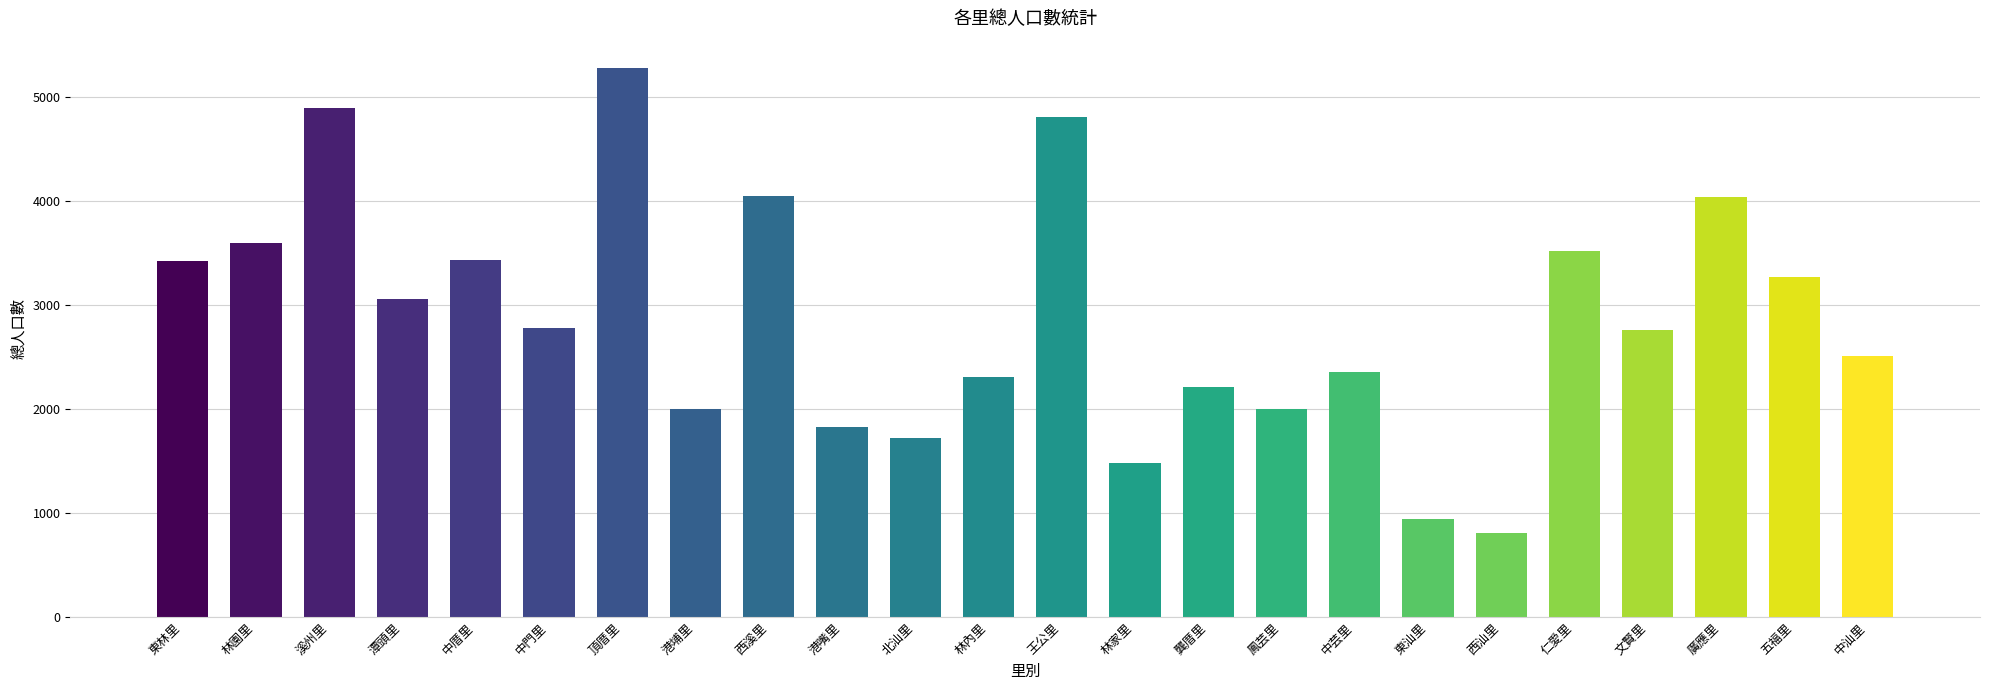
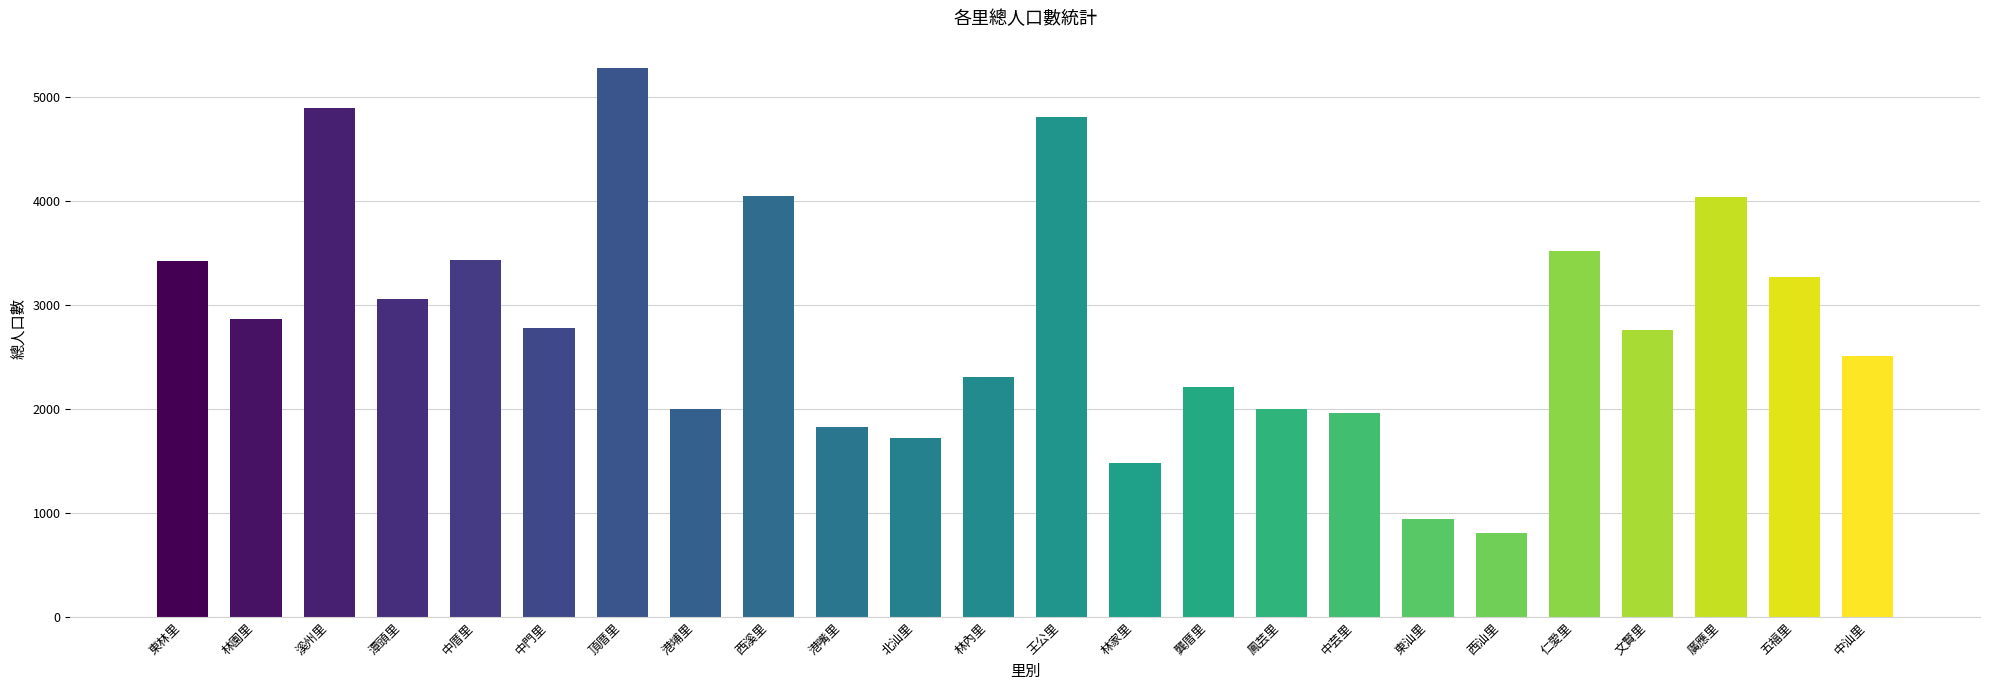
  {
    "東林里": 3420,
-   "林園里": 3590,
+   "林園里": 2870,
    "溪州里": 4890,
    "潭頭里": 3050,
    "中厝里": 3430,
    "中門里": 2780,
    "頂厝里": 5270,
    "港埔里": 2000,
    "西溪里": 4040,
    "港嘴里": 1830,
    "北汕里": 1720,
    "林內里": 2300,
    "王公里": 4810,
    "林家里": 1480,
    "龔厝里": 2210,
    "鳳芸里": 2000,
-   "中芸里": 2350,
+   "中芸里": 1960,
    "東汕里": 940,
    "西汕里": 810,
    "仁愛里": 3510,
    "文賢里": 2760,
    "廣應里": 4040,
    "五福里": 3260,
    "中汕里": 2510
  }
